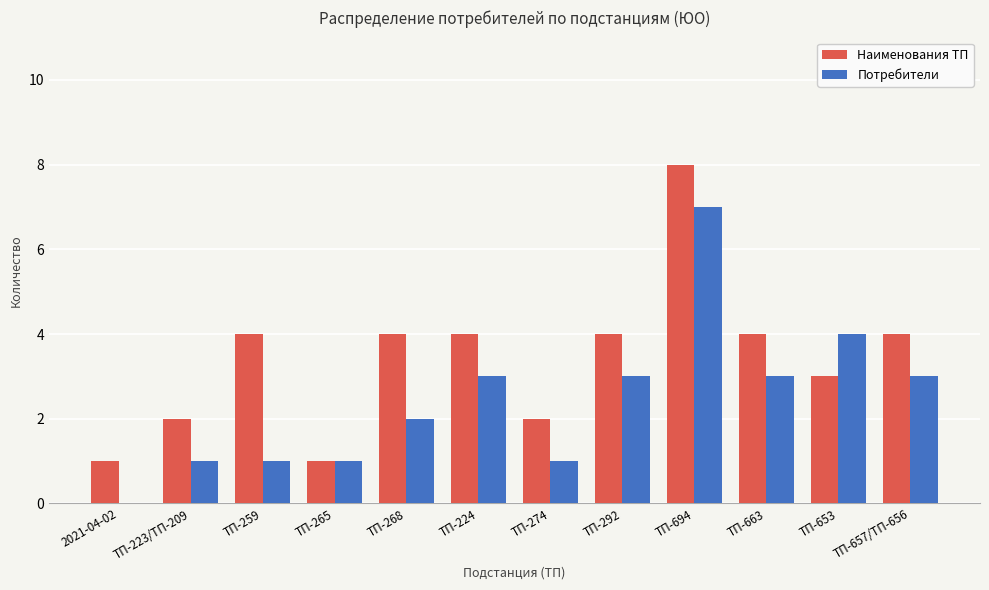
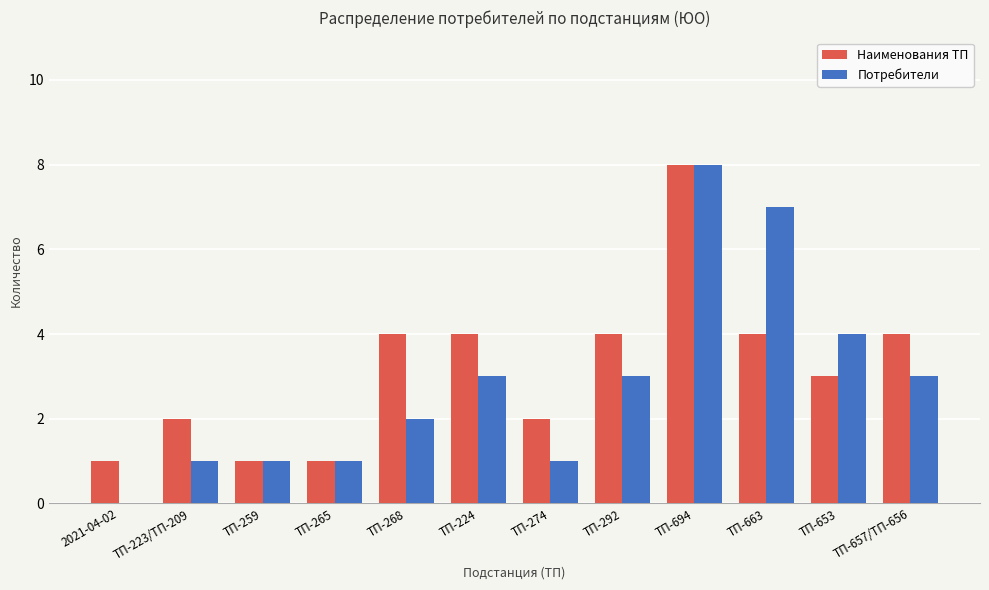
  {
    "Наименования ТП": {
      "2021-04-02": 1,
      "ТП-223/ТП-209": 2,
-     "ТП-259": 4,
+     "ТП-259": 1,
      "ТП-265": 1,
      "ТП-268": 4,
      "ТП-224": 4,
      "ТП-274": 2,
      "ТП-292": 4,
      "ТП-694": 8,
      "ТП-663": 4,
      "ТП-653": 3,
      "ТП-657/ТП-656": 4
    },
    "Потребители": {
      "2021-04-02": 0,
      "ТП-223/ТП-209": 1,
      "ТП-259": 1,
      "ТП-265": 1,
      "ТП-268": 2,
      "ТП-224": 3,
      "ТП-274": 1,
      "ТП-292": 3,
-     "ТП-694": 7,
-     "ТП-663": 3,
+     "ТП-694": 8,
+     "ТП-663": 7,
      "ТП-653": 4,
      "ТП-657/ТП-656": 3
    }
  }
